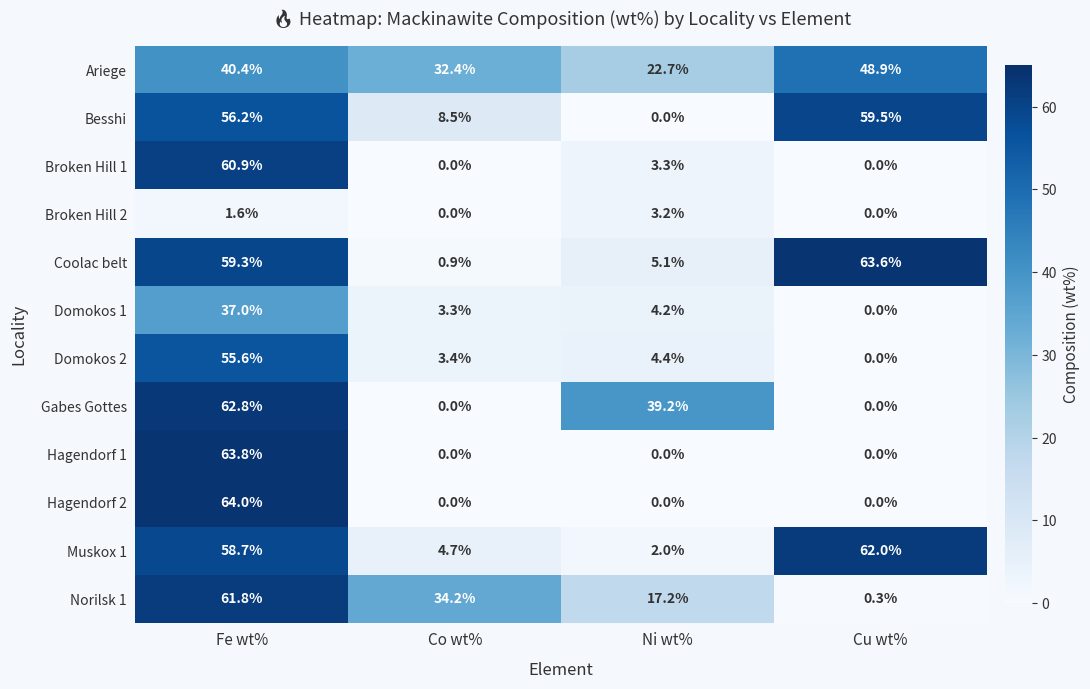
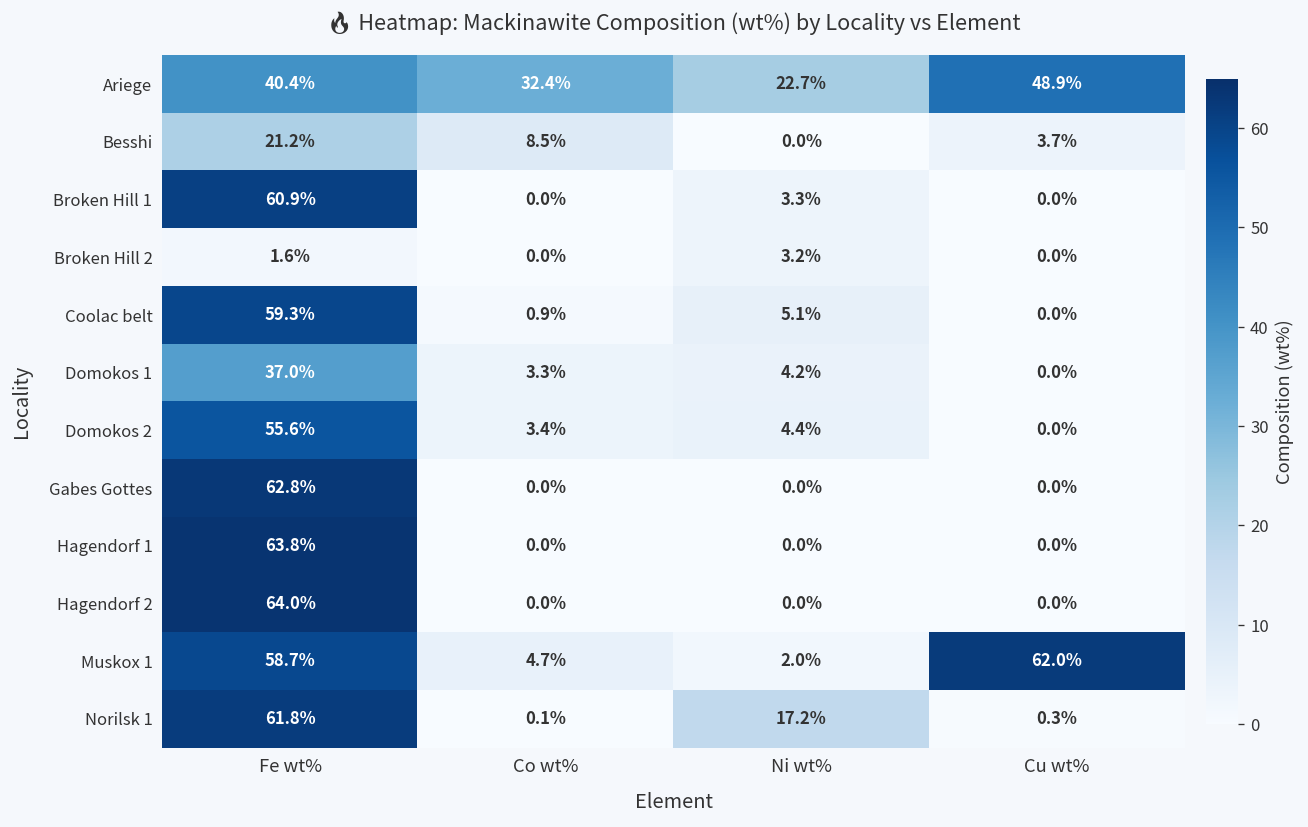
  {
    "Ariege": {
      "Fe wt%": "40.4%",
      "Co wt%": "32.4%",
      "Ni wt%": "22.7%",
      "Cu wt%": "48.9%"
    },
    "Besshi": {
-     "Fe wt%": "56.2%",
+     "Fe wt%": "21.2%",
      "Co wt%": "8.5%",
      "Ni wt%": "0.0%",
-     "Cu wt%": "59.5%"
+     "Cu wt%": "3.7%"
    },
    "Broken Hill 1": {
      "Fe wt%": "60.9%",
      "Co wt%": "0.0%",
      "Ni wt%": "3.3%",
      "Cu wt%": "0.0%"
    },
    "Broken Hill 2": {
      "Fe wt%": "1.6%",
      "Co wt%": "0.0%",
      "Ni wt%": "3.2%",
      "Cu wt%": "0.0%"
    },
    "Coolac belt": {
      "Fe wt%": "59.3%",
      "Co wt%": "0.9%",
      "Ni wt%": "5.1%",
-     "Cu wt%": "63.6%"
+     "Cu wt%": "0.0%"
    },
    "Domokos 1": {
      "Fe wt%": "37.0%",
      "Co wt%": "3.3%",
      "Ni wt%": "4.2%",
      "Cu wt%": "0.0%"
    },
    "Domokos 2": {
      "Fe wt%": "55.6%",
      "Co wt%": "3.4%",
      "Ni wt%": "4.4%",
      "Cu wt%": "0.0%"
    },
    "Gabes Gottes": {
      "Fe wt%": "62.8%",
      "Co wt%": "0.0%",
-     "Ni wt%": "39.2%",
+     "Ni wt%": "0.0%",
      "Cu wt%": "0.0%"
    },
    "Hagendorf 1": {
      "Fe wt%": "63.8%",
      "Co wt%": "0.0%",
      "Ni wt%": "0.0%",
      "Cu wt%": "0.0%"
    },
    "Hagendorf 2": {
      "Fe wt%": "64.0%",
      "Co wt%": "0.0%",
      "Ni wt%": "0.0%",
      "Cu wt%": "0.0%"
    },
    "Muskox 1": {
      "Fe wt%": "58.7%",
      "Co wt%": "4.7%",
      "Ni wt%": "2.0%",
      "Cu wt%": "62.0%"
    },
    "Norilsk 1": {
      "Fe wt%": "61.8%",
-     "Co wt%": "34.2%",
+     "Co wt%": "0.1%",
      "Ni wt%": "17.2%",
      "Cu wt%": "0.3%"
    }
  }
